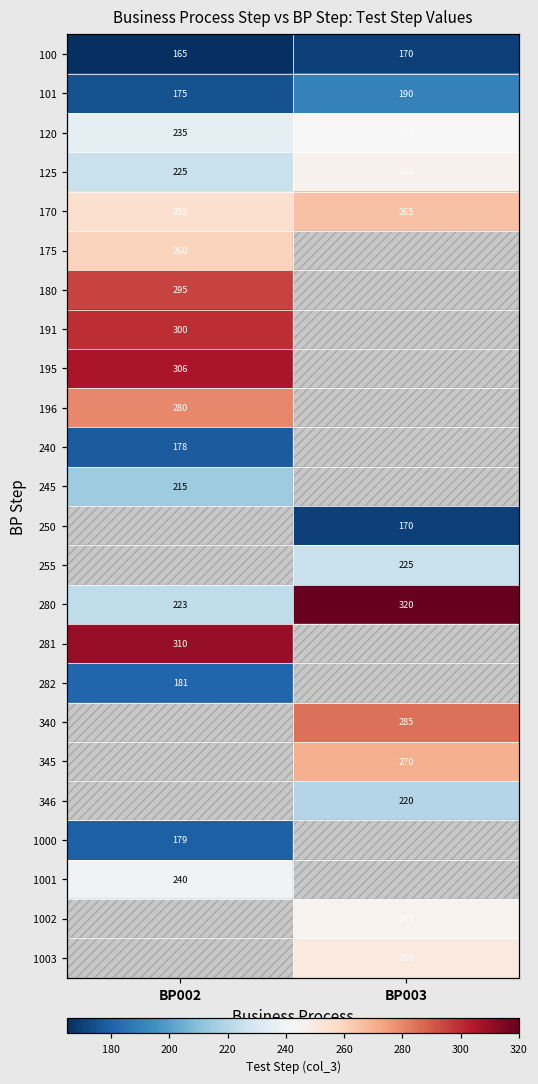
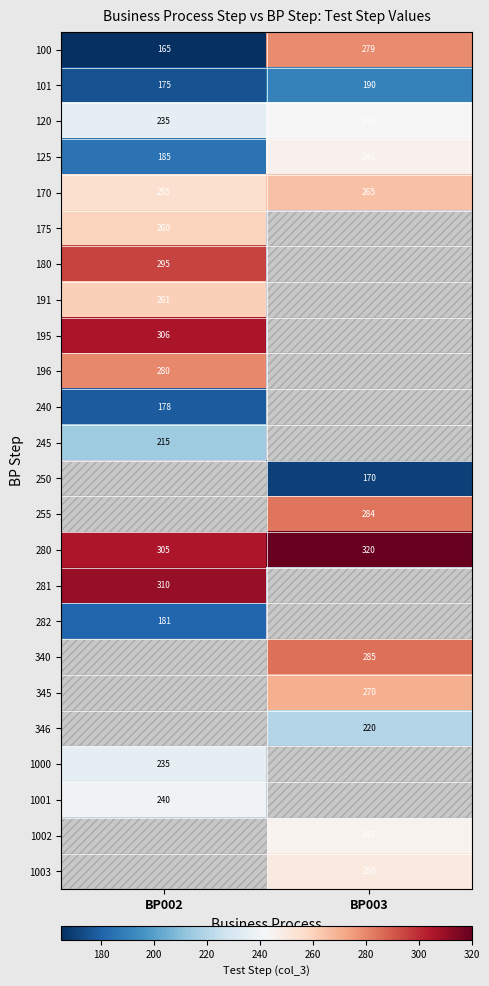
  {
    "100": {
      "BP002": 165,
-     "BP003": 170
+     "BP003": 279
    },
    "101": {
      "BP002": 175,
      "BP003": 190
    },
    "120": {
      "BP002": 235
    },
    "125": {
-     "BP002": 225
+     "BP002": 185
    },
    "170": {
      "BP003": 265
    },
    "175": {
      "BP002": 260
    },
    "180": {
      "BP002": 295
    },
    "191": {
-     "BP002": 300
+     "BP002": 261
    },
    "195": {
      "BP002": 306
    },
    "196": {
      "BP002": 280
    },
    "240": {
      "BP002": 178
    },
    "245": {
      "BP002": 215
    },
    "250": {
      "BP003": 170
    },
    "255": {
-     "BP003": 225
+     "BP003": 284
    },
    "280": {
-     "BP002": 223,
+     "BP002": 305,
      "BP003": 320
    },
    "281": {
      "BP002": 310
    },
    "282": {
      "BP002": 181
    },
    "340": {
      "BP003": 285
    },
    "345": {
      "BP003": 270
    },
    "346": {
      "BP003": 220
    },
    "1000": {
-     "BP002": 179
+     "BP002": 235
    },
    "1001": {
      "BP002": 240
    }
  }
